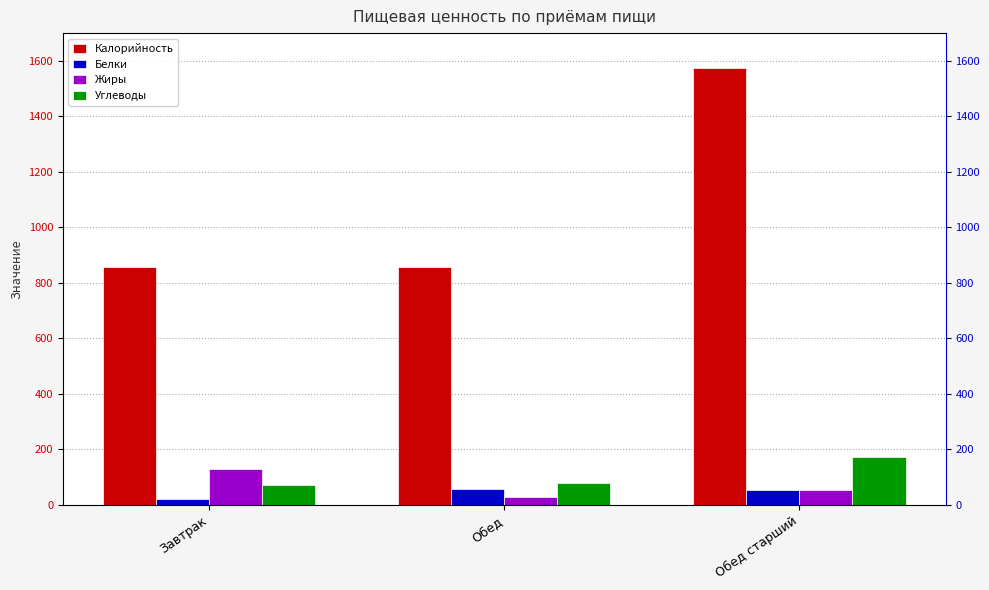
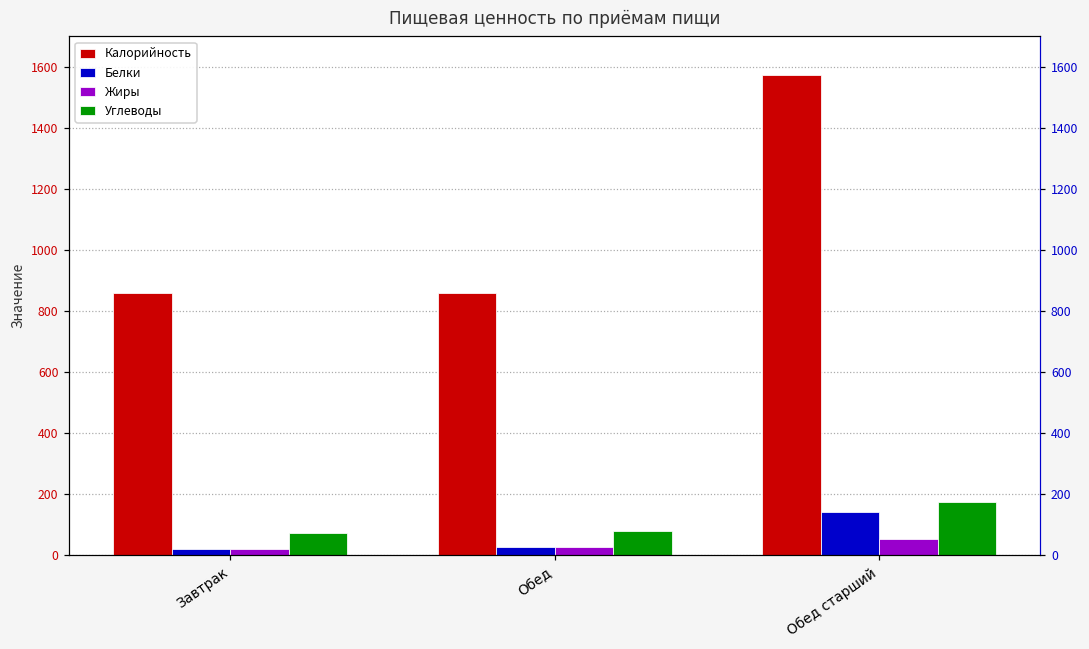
  {
    "Калорийность": {
      "Завтрак": 860,
      "Обед": 860,
      "Обед старший": 1570
    },
    "Белки": {
      "Завтрак": 20,
-     "Обед": 60,
-     "Обед старший": 50
+     "Обед": 30,
+     "Обед старший": 140
    },
    "Жиры": {
-     "Завтрак": 130,
+     "Завтрак": 20,
      "Обед": 30,
      "Обед старший": 50
    },
    "Углеводы": {
      "Завтрак": 70,
      "Обед": 80,
      "Обед старший": 170
    }
  }
